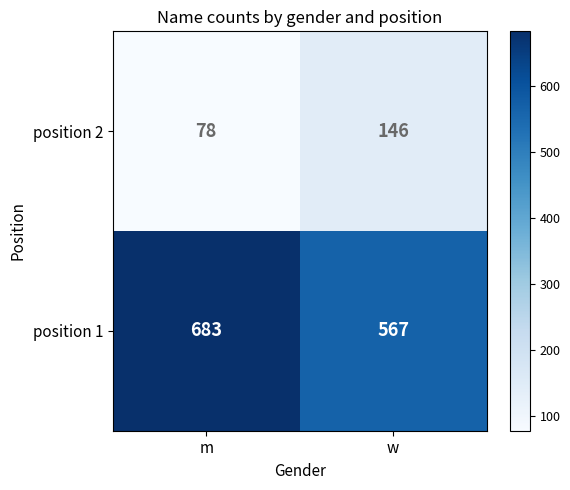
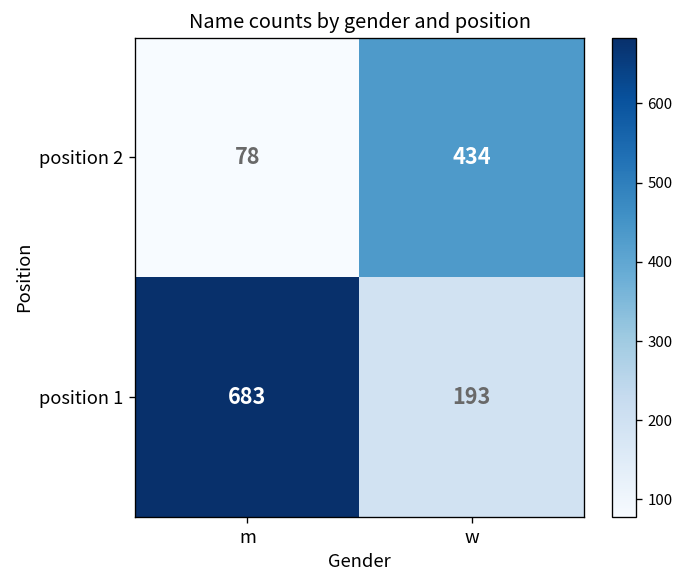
  {
    "position 2": {
      "m": 78,
-     "w": 146
+     "w": 434
    },
    "position 1": {
      "m": 683,
-     "w": 567
+     "w": 193
    }
  }
